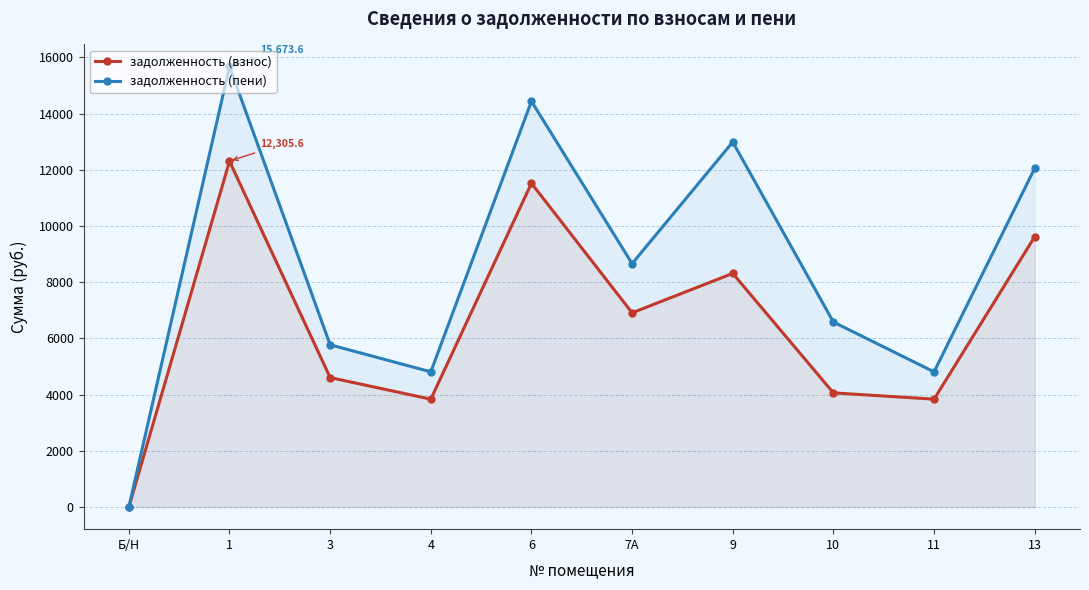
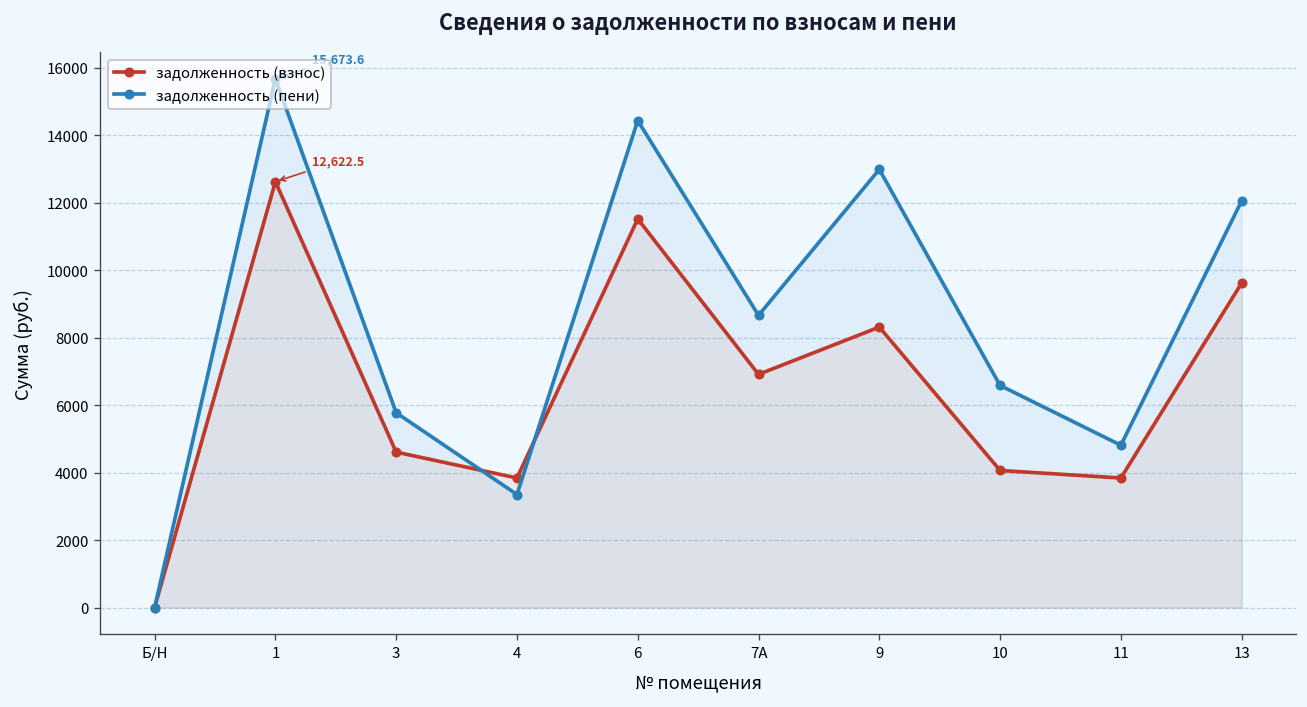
  {
    "задолженность (взнос)": {
-     "1": "12,305.6"
+     "1": "12,622.5"
    },
    "задолженность (пени)": {
      "3": "5800",
-     "4": "4800",
+     "4": "3400",
      "6": "14400",
      "7А": "8700",
      "9": "13000",
      "10": "6600",
      "11": "4800",
      "13": "12100"
    }
  }
